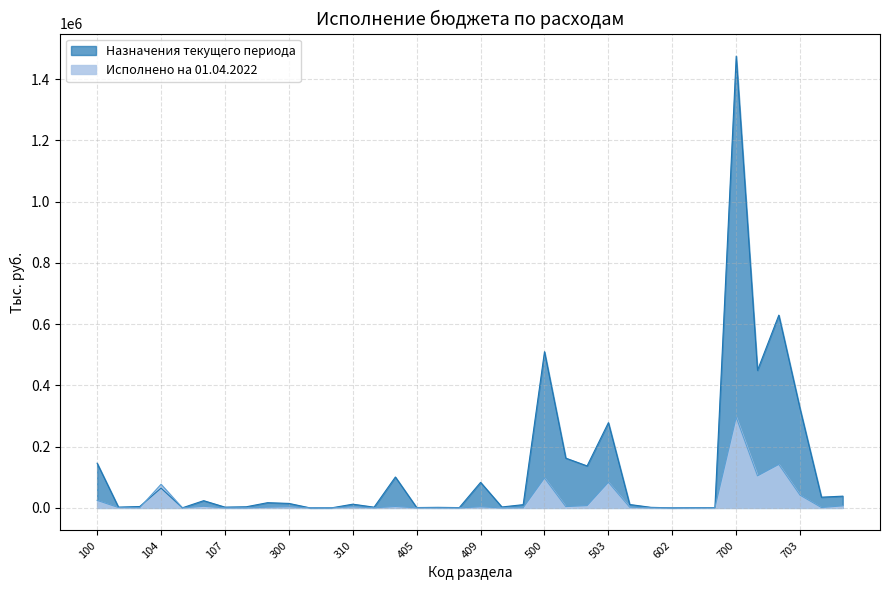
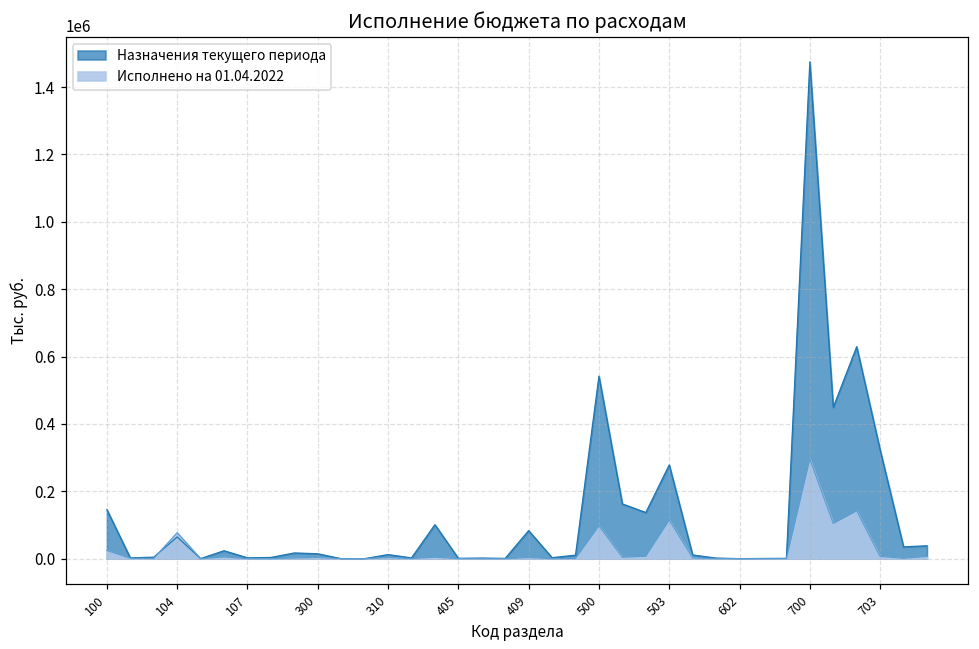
  {
    "Назначения текущего периода": {
      "100": 150000,
      "104": 60000,
      "300": 10000,
      "310": 10000,
      "409": 80000,
-     "500": 510000,
+     "500": 540000,
      "503": 280000,
      "700": 1480000,
      "703": 320000
    },
    "Исполнено на 01.04.2022": {
      "100": 20000,
      "104": 80000,
      "300": 0,
      "310": 0,
      "409": 0,
      "500": 100000,
-     "503": 80000,
+     "503": 110000,
      "700": 300000,
-     "703": 40000
+     "703": 10000
    }
  }
